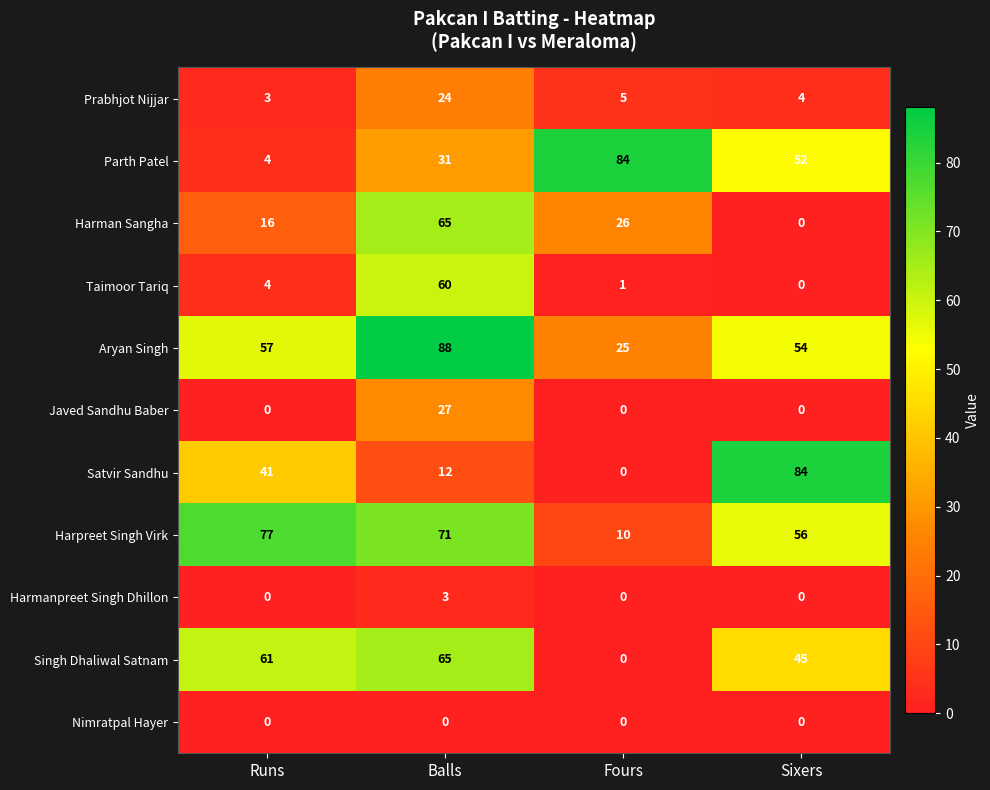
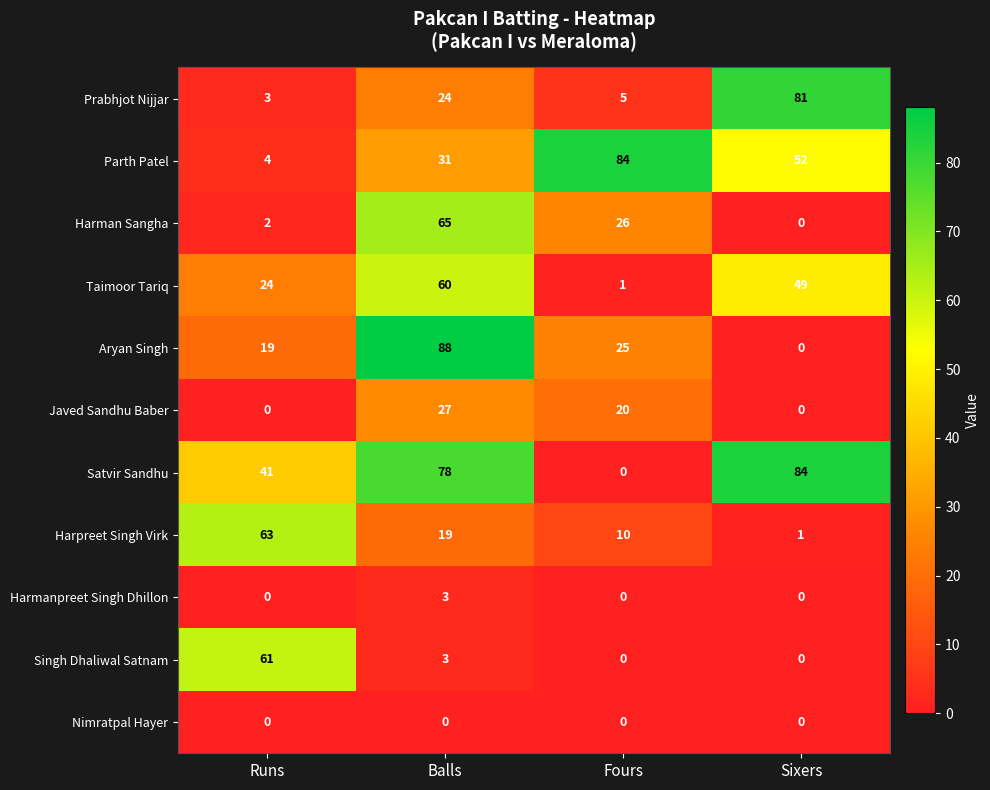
  {
    "Prabhjot Nijjar": {
      "Runs": 3,
      "Balls": 24,
      "Fours": 5,
-     "Sixers": 4
+     "Sixers": 81
    },
    "Parth Patel": {
      "Runs": 4,
      "Balls": 31,
      "Fours": 84,
      "Sixers": 52
    },
    "Harman Sangha": {
-     "Runs": 16,
+     "Runs": 2,
      "Balls": 65,
      "Fours": 26,
      "Sixers": 0
    },
    "Taimoor Tariq": {
-     "Runs": 4,
+     "Runs": 24,
      "Balls": 60,
      "Fours": 1,
-     "Sixers": 0
+     "Sixers": 49
    },
    "Aryan Singh": {
-     "Runs": 57,
+     "Runs": 19,
      "Balls": 88,
      "Fours": 25,
-     "Sixers": 54
+     "Sixers": 0
    },
    "Javed Sandhu Baber": {
      "Runs": 0,
      "Balls": 27,
-     "Fours": 0,
+     "Fours": 20,
      "Sixers": 0
    },
    "Satvir Sandhu": {
      "Runs": 41,
-     "Balls": 12,
+     "Balls": 78,
      "Fours": 0,
      "Sixers": 84
    },
    "Harpreet Singh Virk": {
-     "Runs": 77,
-     "Balls": 71,
+     "Runs": 63,
+     "Balls": 19,
      "Fours": 10,
-     "Sixers": 56
+     "Sixers": 1
    },
    "Harmanpreet Singh Dhillon": {
      "Runs": 0,
      "Balls": 3,
      "Fours": 0,
      "Sixers": 0
    },
    "Singh Dhaliwal Satnam": {
      "Runs": 61,
-     "Balls": 65,
+     "Balls": 3,
      "Fours": 0,
-     "Sixers": 45
+     "Sixers": 0
    },
    "Nimratpal Hayer": {
      "Runs": 0,
      "Balls": 0,
      "Fours": 0,
      "Sixers": 0
    }
  }
